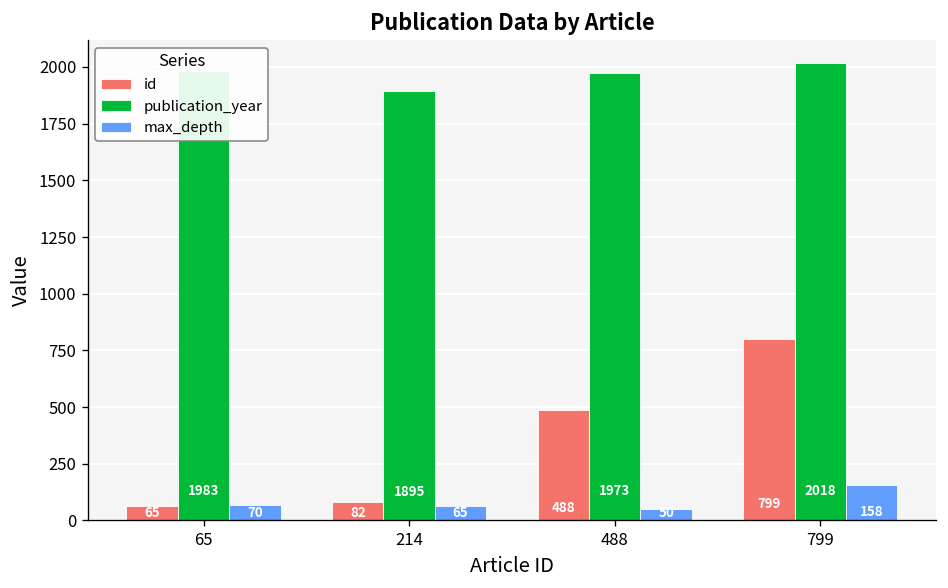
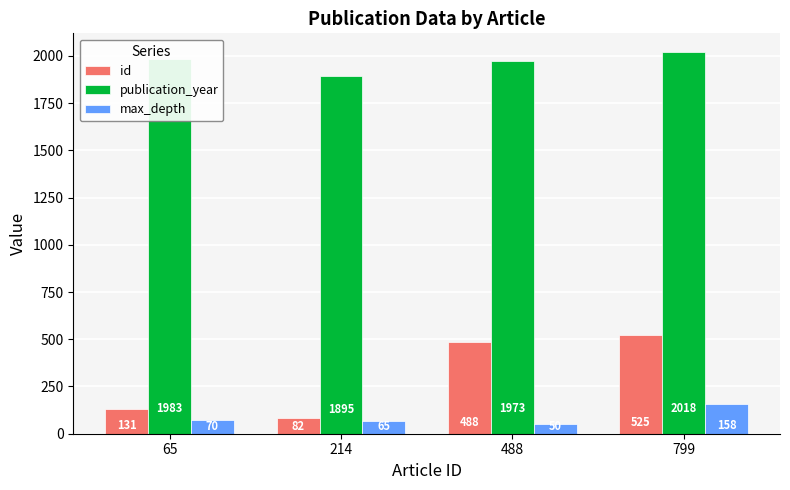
  {
    "id": {
-     "65": 65,
+     "65": 131,
      "214": 82,
      "488": 488,
-     "799": 799
+     "799": 525
    },
    "publication_year": {
      "214": 1895,
      "488": 1973,
      "799": 2018
    },
    "max_depth": {
      "65": 70,
      "214": 65,
      "488": 50,
      "799": 158
    }
  }
